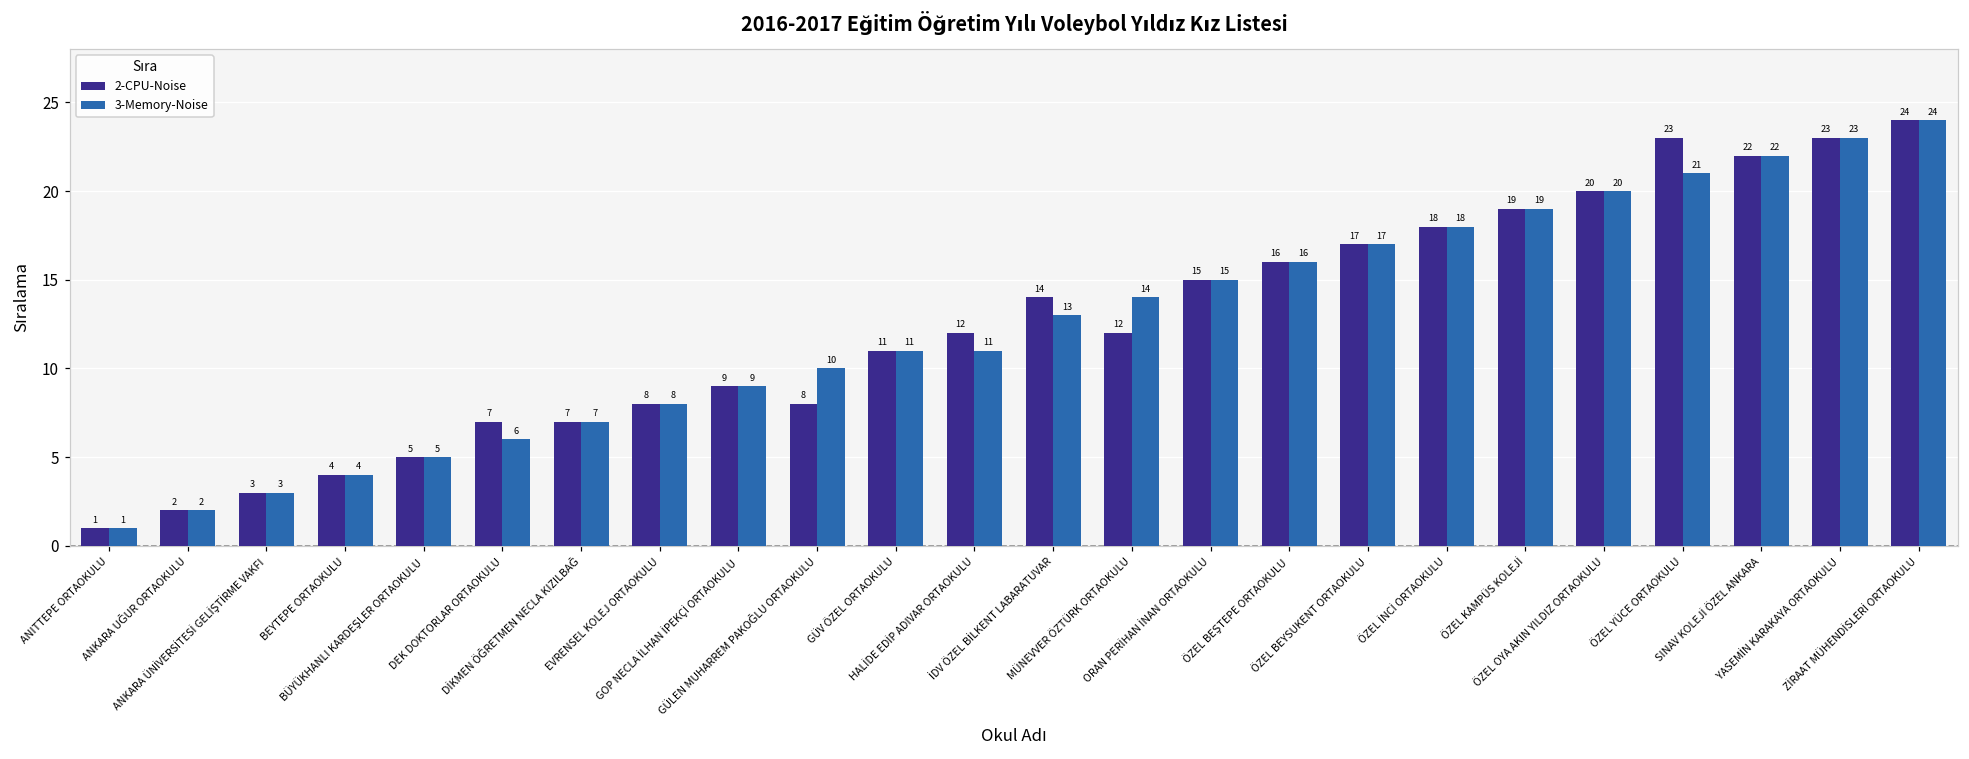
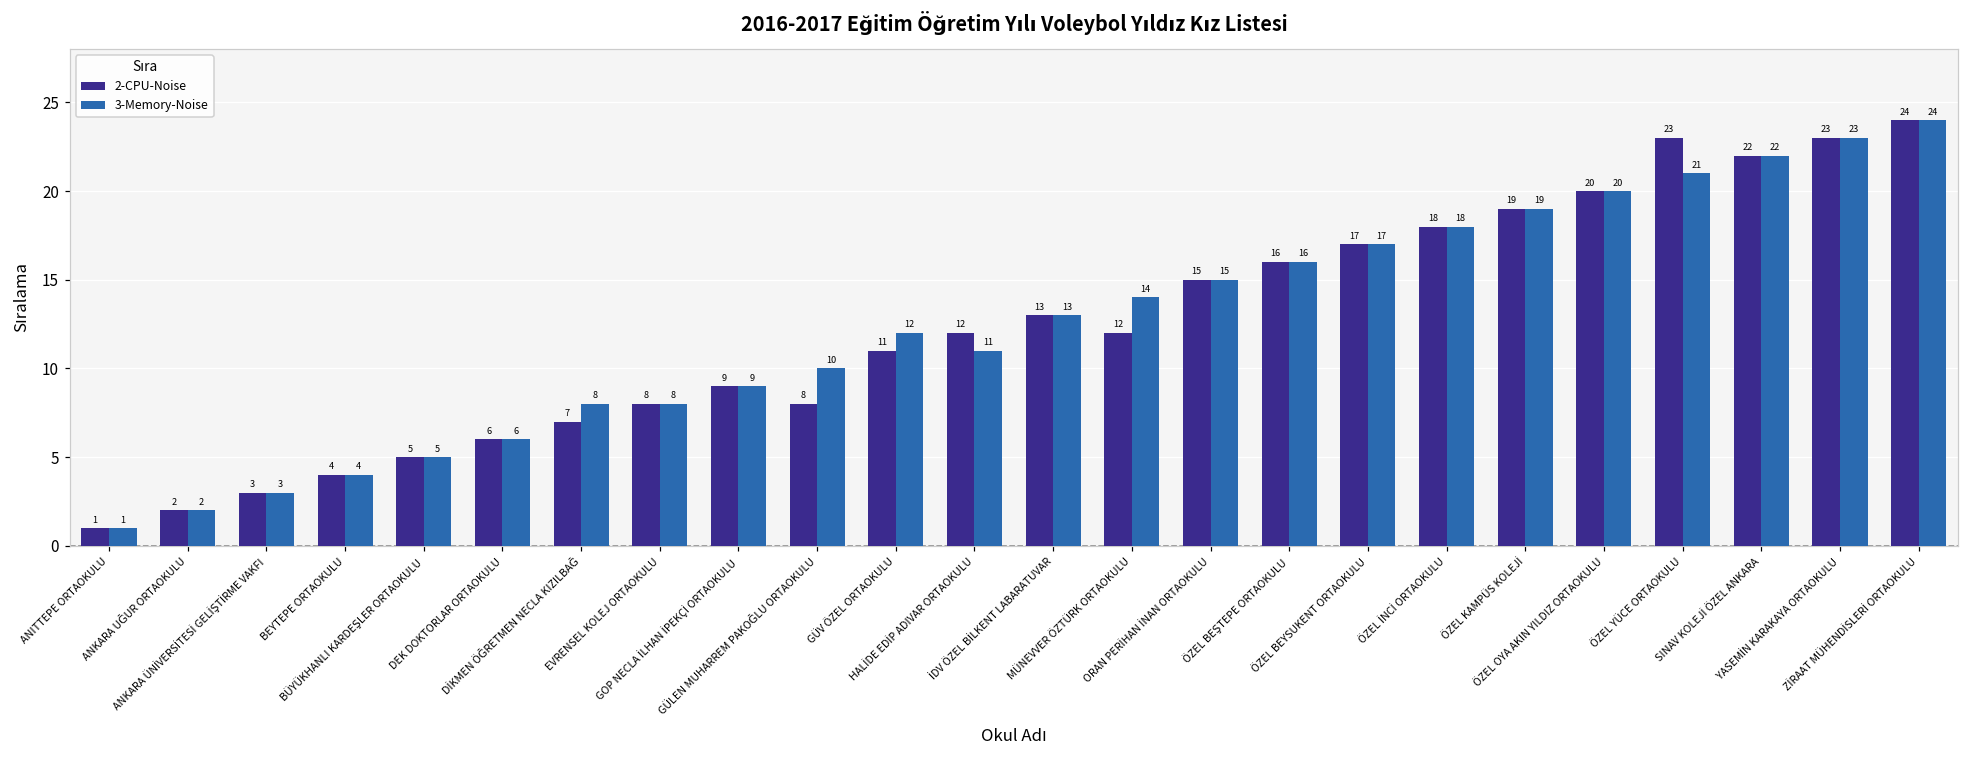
  {
    "2-CPU-Noise": {
      "ANITTEPE ORTAOKULU": 1,
      "ANKARA UĞUR ORTAOKULU": 2,
      "ANKARA ÜNİVERSİTESİ GELİŞTİRME VAKFI": 3,
      "BEYTEPE ORTAOKULU": 4,
      "BÜYÜKHANLI KARDEŞLER ORTAOKULU": 5,
-     "DEK DOKTORLAR ORTAOKULU": 7,
+     "DEK DOKTORLAR ORTAOKULU": 6,
      "DİKMEN ÖĞRETMEN NECLA KIZILBAĞ": 7,
      "EVRENSEL KOLEJ ORTAOKULU": 8,
      "GOP NECLA İLHAN İPEKÇİ ORTAOKULU": 9,
      "GÜLEN MUHARREM PAKOĞLU ORTAOKULU": 8,
      "GÜV ÖZEL ORTAOKULU": 11,
      "HALİDE EDİP ADIVAR ORTAOKULU": 12,
-     "İDV ÖZEL BİLKENT LABARATUVAR": 14,
+     "İDV ÖZEL BİLKENT LABARATUVAR": 13,
      "MÜNEVVER ÖZTÜRK ORTAOKULU": 12,
      "ORAN PERİHAN İNAN ORTAOKULU": 15,
      "ÖZEL BEŞTEPE ORTAOKULU": 16,
      "ÖZEL BEYSUKENT ORTAOKULU": 17,
      "ÖZEL İNCİ ORTAOKULU": 18,
      "ÖZEL KAMPÜS KOLEJİ": 19,
      "ÖZEL OYA AKIN YILDIZ ORTAOKULU": 20,
      "ÖZEL YÜCE ORTAOKULU": 23,
      "SINAV KOLEJİ ÖZEL ANKARA": 22,
      "YASEMİN KARAKAYA ORTAOKULU": 23,
      "ZİRAAT MÜHENDİSLERİ ORTAOKULU": 24
    },
    "3-Memory-Noise": {
      "ANITTEPE ORTAOKULU": 1,
      "ANKARA UĞUR ORTAOKULU": 2,
      "ANKARA ÜNİVERSİTESİ GELİŞTİRME VAKFI": 3,
      "BEYTEPE ORTAOKULU": 4,
      "BÜYÜKHANLI KARDEŞLER ORTAOKULU": 5,
      "DEK DOKTORLAR ORTAOKULU": 6,
-     "DİKMEN ÖĞRETMEN NECLA KIZILBAĞ": 7,
+     "DİKMEN ÖĞRETMEN NECLA KIZILBAĞ": 8,
      "EVRENSEL KOLEJ ORTAOKULU": 8,
      "GOP NECLA İLHAN İPEKÇİ ORTAOKULU": 9,
      "GÜLEN MUHARREM PAKOĞLU ORTAOKULU": 10,
-     "GÜV ÖZEL ORTAOKULU": 11,
+     "GÜV ÖZEL ORTAOKULU": 12,
      "HALİDE EDİP ADIVAR ORTAOKULU": 11,
      "İDV ÖZEL BİLKENT LABARATUVAR": 13,
      "MÜNEVVER ÖZTÜRK ORTAOKULU": 14,
      "ORAN PERİHAN İNAN ORTAOKULU": 15,
      "ÖZEL BEŞTEPE ORTAOKULU": 16,
      "ÖZEL BEYSUKENT ORTAOKULU": 17,
      "ÖZEL İNCİ ORTAOKULU": 18,
      "ÖZEL KAMPÜS KOLEJİ": 19,
      "ÖZEL OYA AKIN YILDIZ ORTAOKULU": 20,
      "ÖZEL YÜCE ORTAOKULU": 21,
      "SINAV KOLEJİ ÖZEL ANKARA": 22,
      "YASEMİN KARAKAYA ORTAOKULU": 23,
      "ZİRAAT MÜHENDİSLERİ ORTAOKULU": 24
    }
  }
